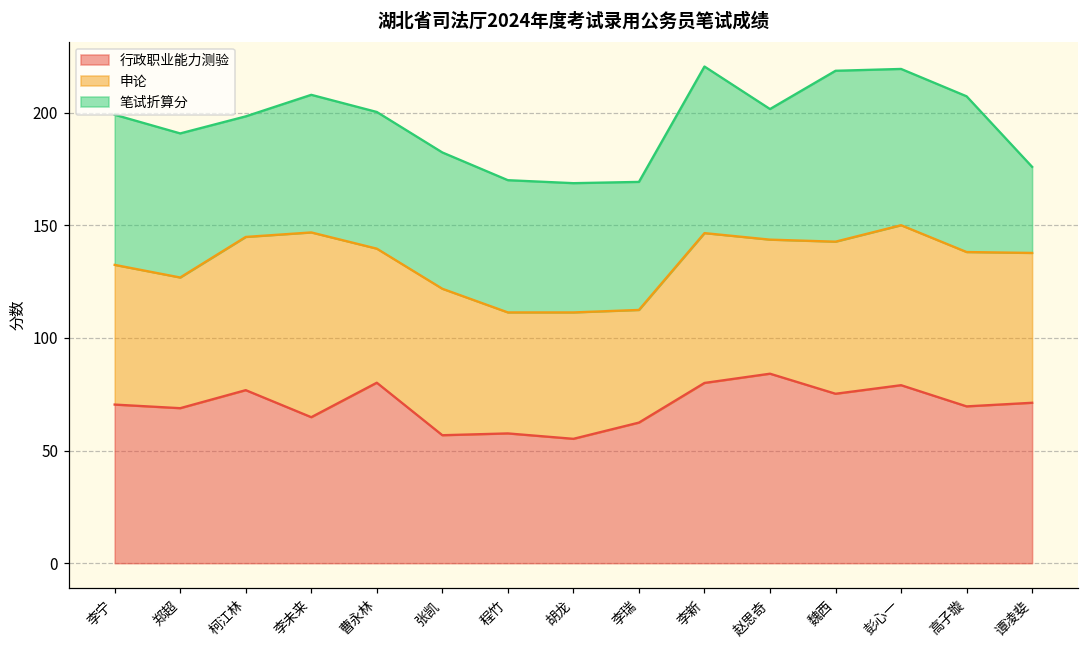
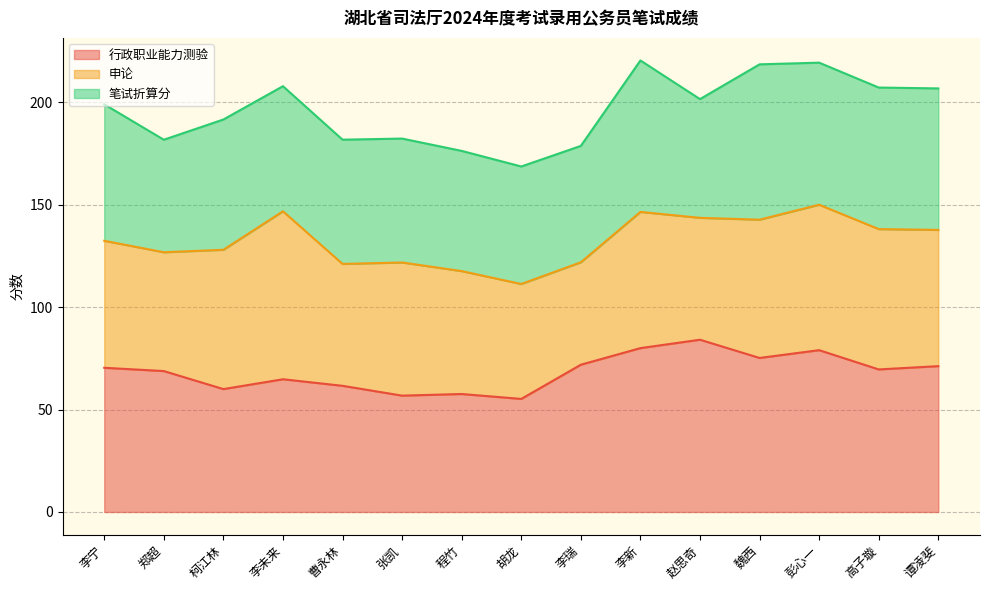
  {
    "行政职业能力测验": {
      "李宁": 70,
      "郑超": 69,
-     "柯江林": 77,
+     "柯江林": 60,
      "李未来": 65,
-     "曹永林": 80,
+     "曹永林": 62,
      "张凯": 57,
      "程竹": 58,
      "胡龙": 55,
-     "李瑞": 62,
+     "李瑞": 72,
      "李新": 80,
      "赵思奇": 84,
      "魏西": 75,
      "彭心一": 79,
      "高子璇": 70,
      "谭凌斐": 71
    },
    "申论": {
      "李宁": 62,
      "郑超": 58,
      "柯江林": 68,
      "李未来": 82,
      "曹永林": 60,
      "张凯": 65,
-     "程竹": 54,
+     "程竹": 60,
      "胡龙": 56,
      "李瑞": 50,
      "李新": 67,
      "赵思奇": 60,
      "魏西": 67,
      "彭心一": 71,
      "高子璇": 69,
      "谭凌斐": 66
    },
    "笔试折算分": {
-     "郑超": 64,
-     "柯江林": 54,
+     "郑超": 55,
+     "柯江林": 64,
      "李未来": 61,
      "曹永林": 61,
      "张凯": 60,
      "程竹": 59,
      "胡龙": 57,
      "李瑞": 57,
      "李新": 74,
      "赵思奇": 58,
      "魏西": 76,
      "彭心一": 69,
      "高子璇": 69,
-     "谭凌斐": 38
+     "谭凌斐": 69
    }
  }
